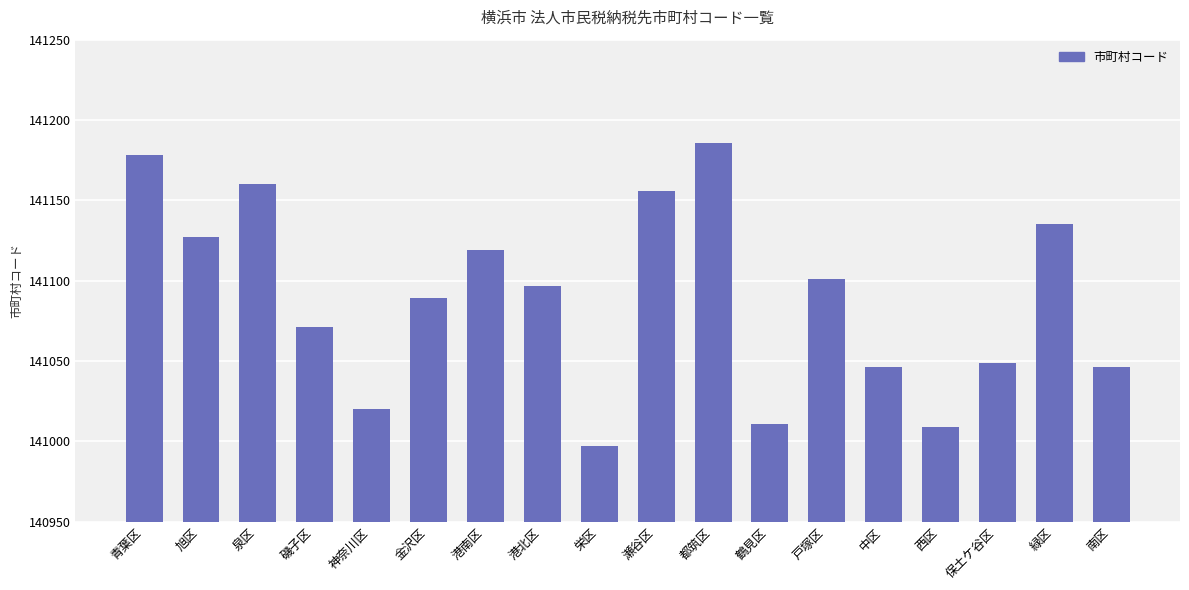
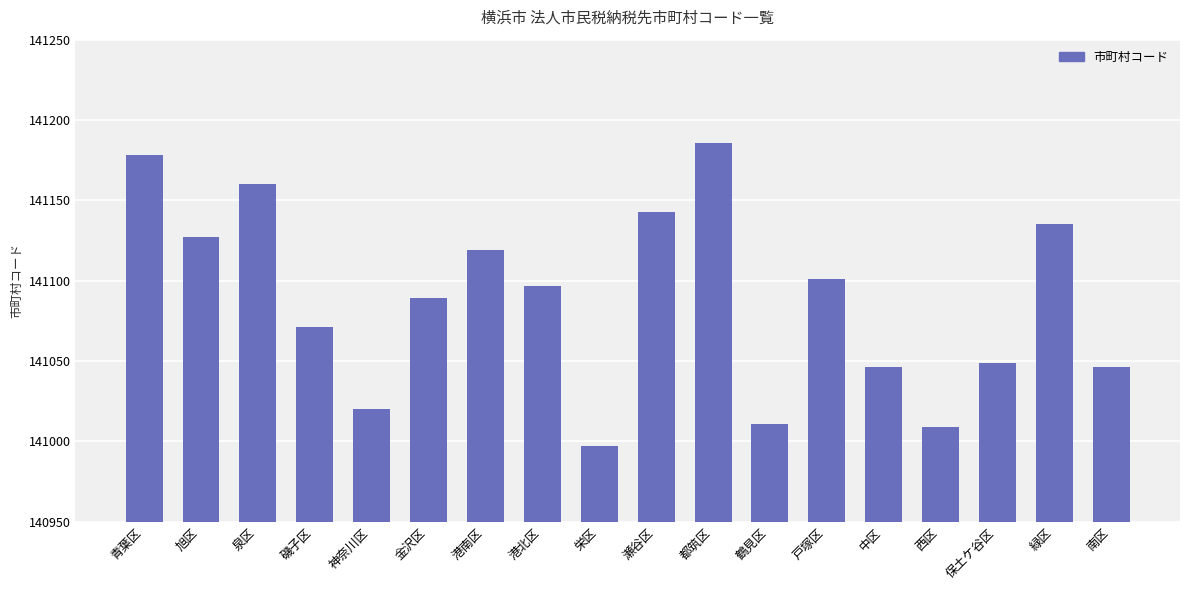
  {
    "青葉区": 141178,
    "旭区": 141127,
    "泉区": 141160,
    "磯子区": 141071,
    "神奈川区": 141020,
    "金沢区": 141089,
    "港南区": 141119,
    "港北区": 141097,
    "栄区": 140997,
-   "瀬谷区": 141156,
+   "瀬谷区": 141143,
    "都筑区": 141186,
    "鶴見区": 141011,
    "戸塚区": 141101,
    "中区": 141046,
    "西区": 141009,
    "保土ケ谷区": 141049,
    "緑区": 141135,
    "南区": 141046
  }
